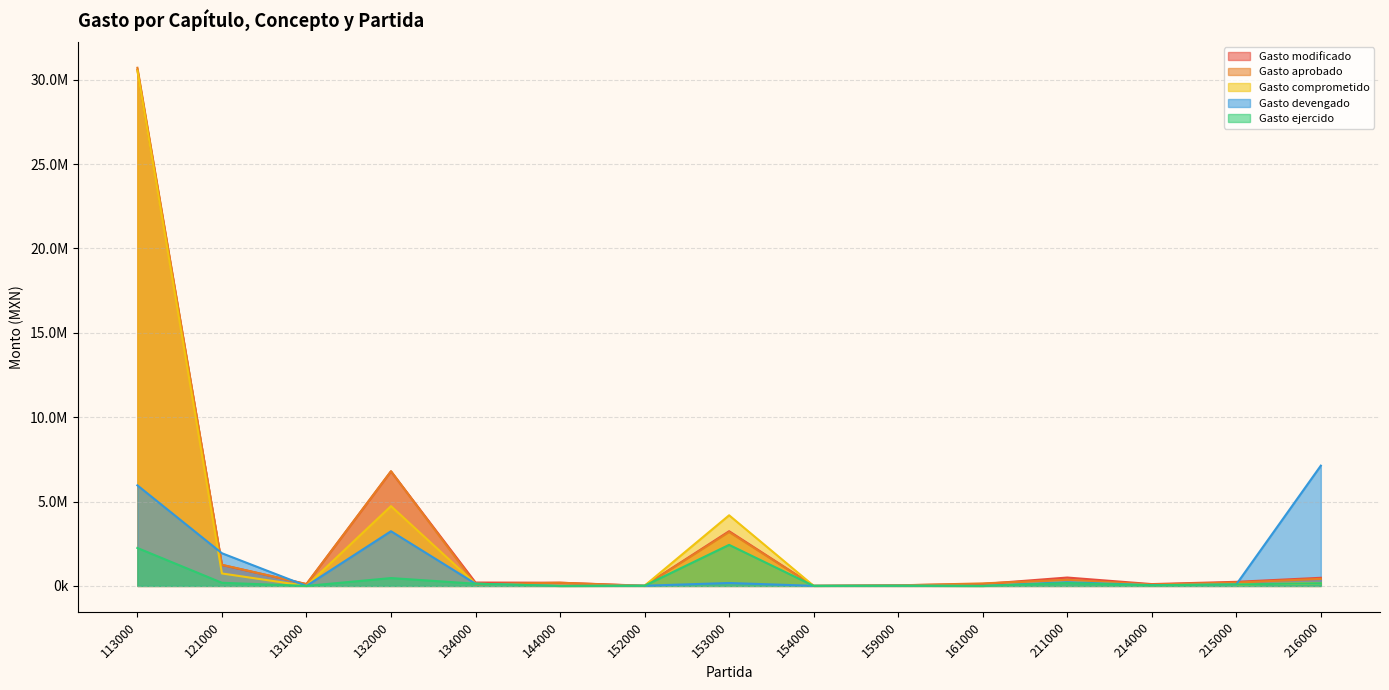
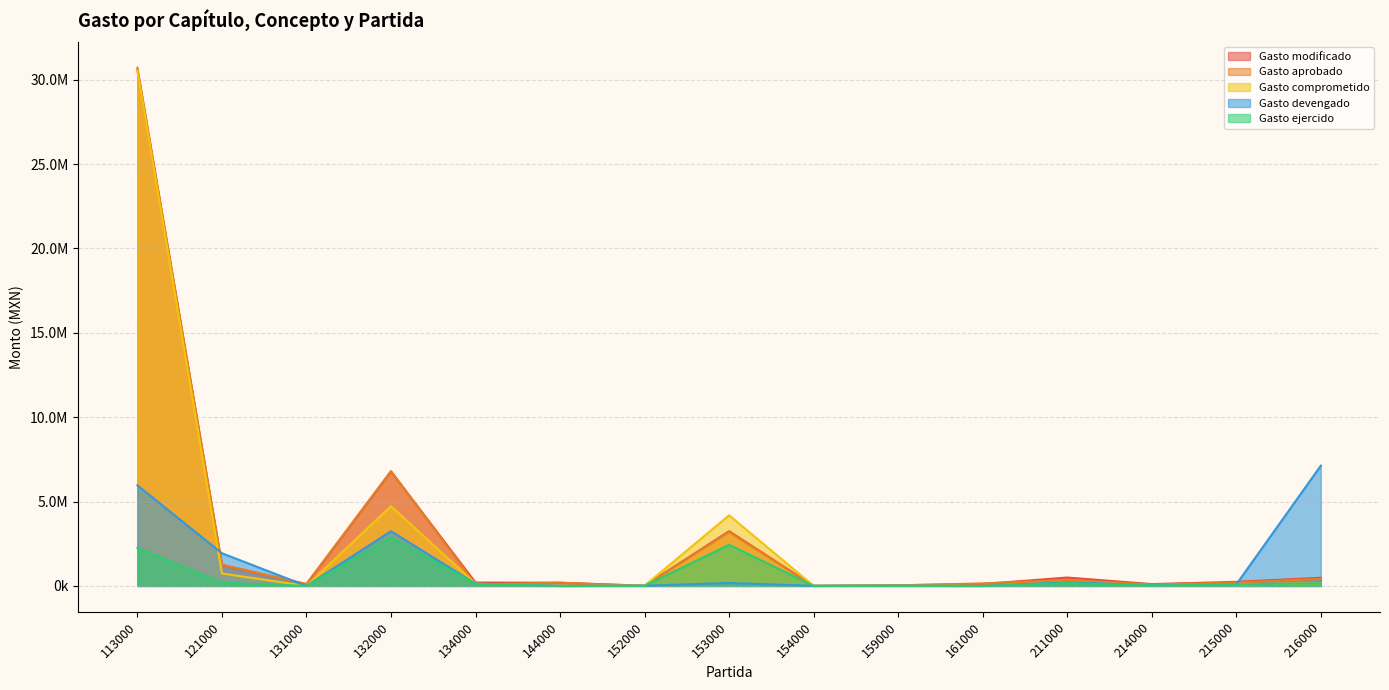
  {
    "Gasto comprometido": {
      "121000": 700000,
      "132000": 4700000,
      "153000": 4200000
    },
    "Gasto devengado": {
      "113000": 6000000,
      "121000": 1900000,
      "132000": 3200000,
      "153000": 200000,
      "216000": 7100000
    },
    "Gasto ejercido": {
      "113000": 2200000,
      "121000": 200000,
-     "132000": 500000,
+     "132000": 2900000,
      "153000": 2400000
    }
  }
